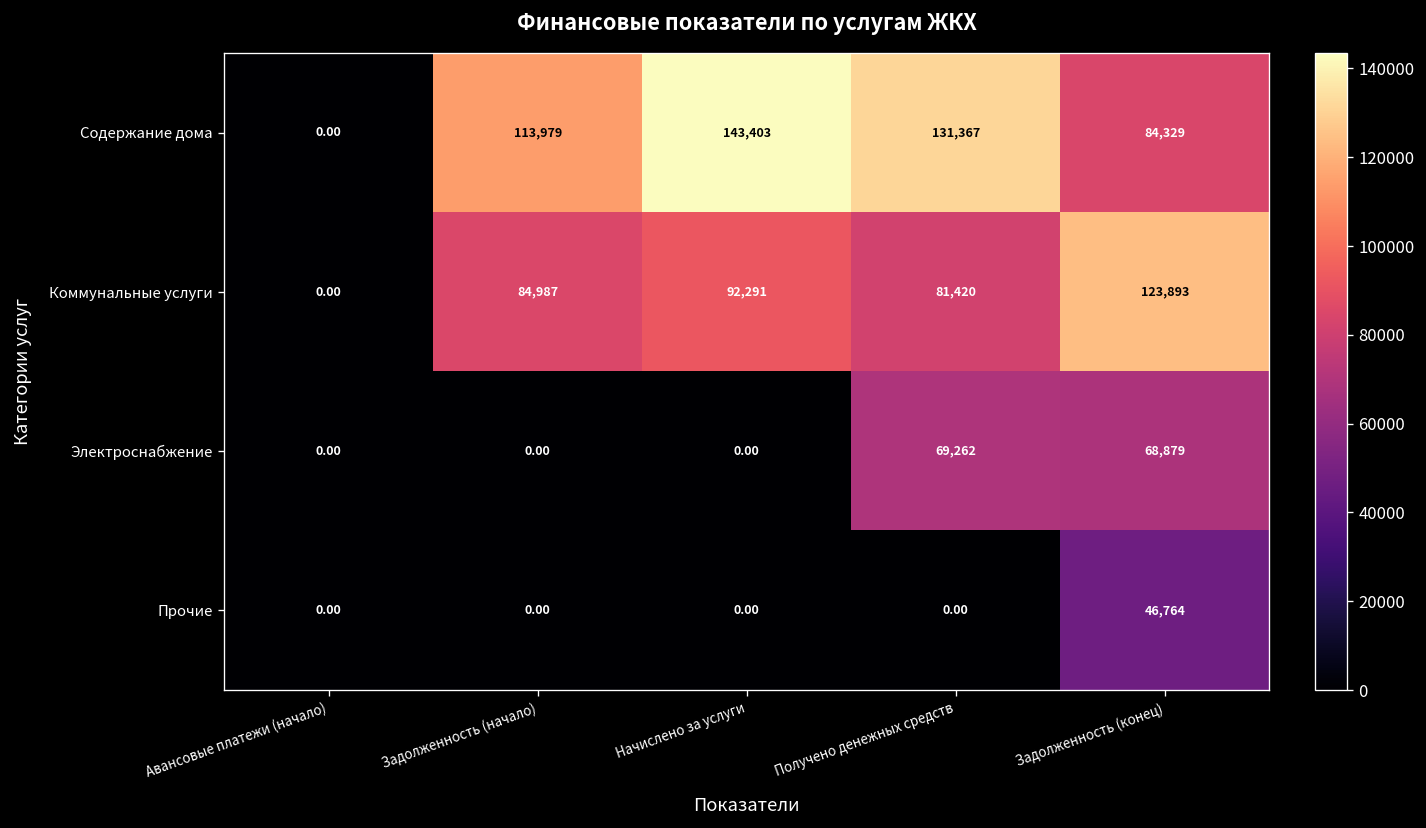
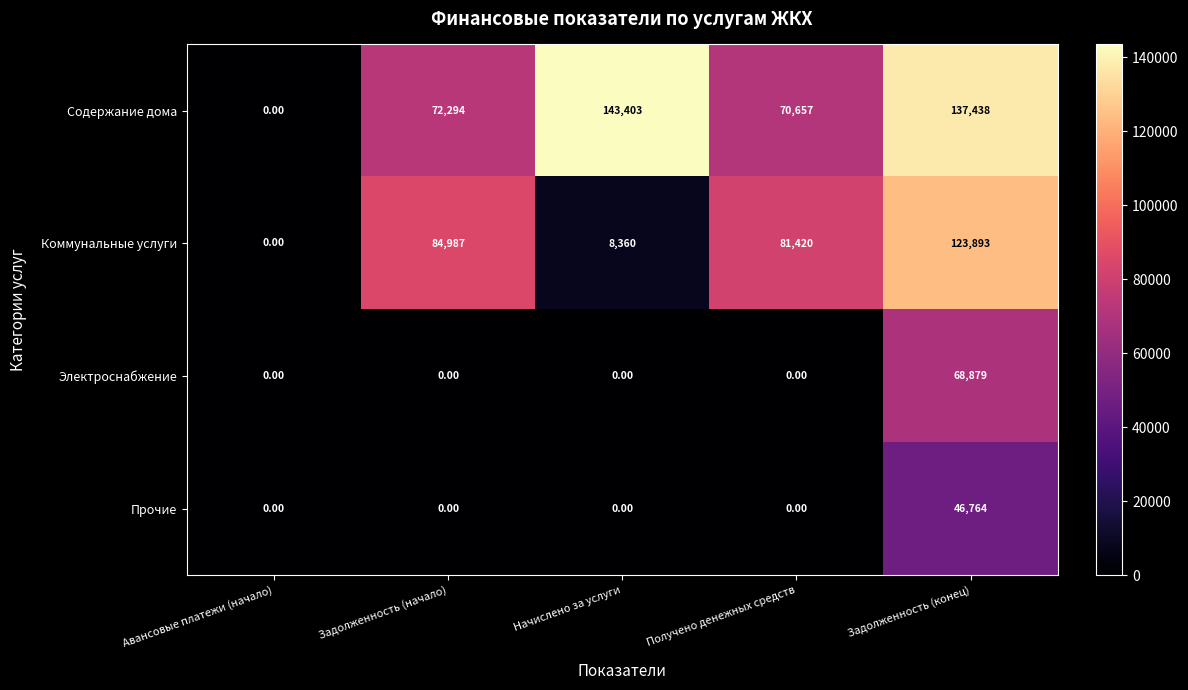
  {
    "Содержание дома": {
      "Авансовые платежи (начало)": "0.00",
-     "Задолженность (начало)": "113,979",
+     "Задолженность (начало)": "72,294",
      "Начислено за услуги": "143,403",
-     "Получено денежных средств": "131,367",
-     "Задолженность (конец)": "84,329"
+     "Получено денежных средств": "70,657",
+     "Задолженность (конец)": "137,438"
    },
    "Коммунальные услуги": {
      "Авансовые платежи (начало)": "0.00",
      "Задолженность (начало)": "84,987",
-     "Начислено за услуги": "92,291",
+     "Начислено за услуги": "8,360",
      "Получено денежных средств": "81,420",
      "Задолженность (конец)": "123,893"
    },
    "Электроснабжение": {
      "Авансовые платежи (начало)": "0.00",
      "Задолженность (начало)": "0.00",
      "Начислено за услуги": "0.00",
-     "Получено денежных средств": "69,262",
+     "Получено денежных средств": "0.00",
      "Задолженность (конец)": "68,879"
    },
    "Прочие": {
      "Авансовые платежи (начало)": "0.00",
      "Задолженность (начало)": "0.00",
      "Начислено за услуги": "0.00",
      "Получено денежных средств": "0.00",
      "Задолженность (конец)": "46,764"
    }
  }
